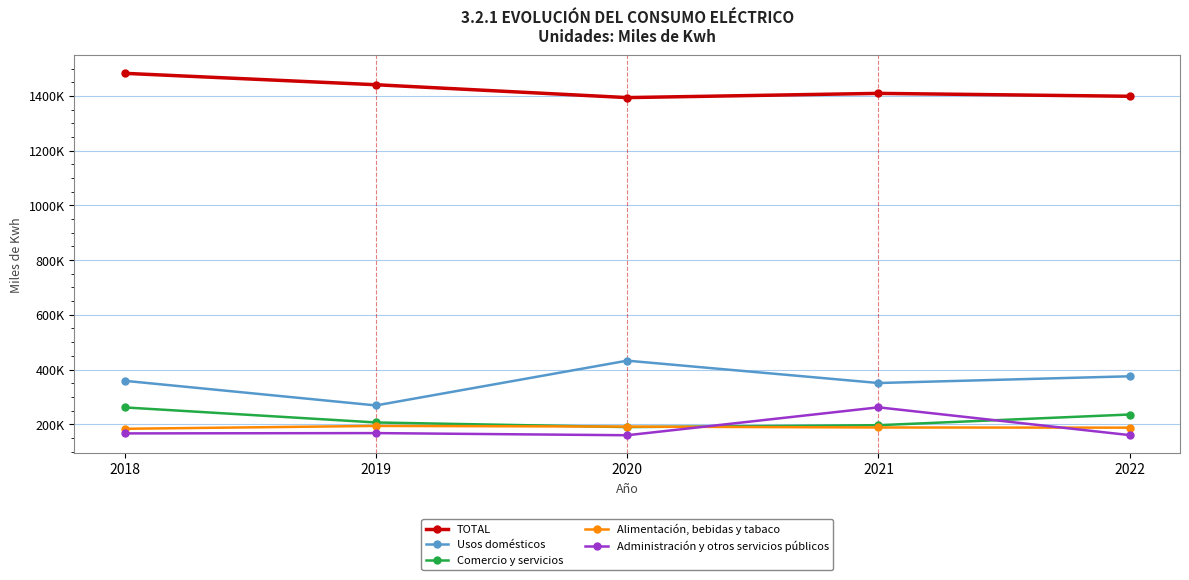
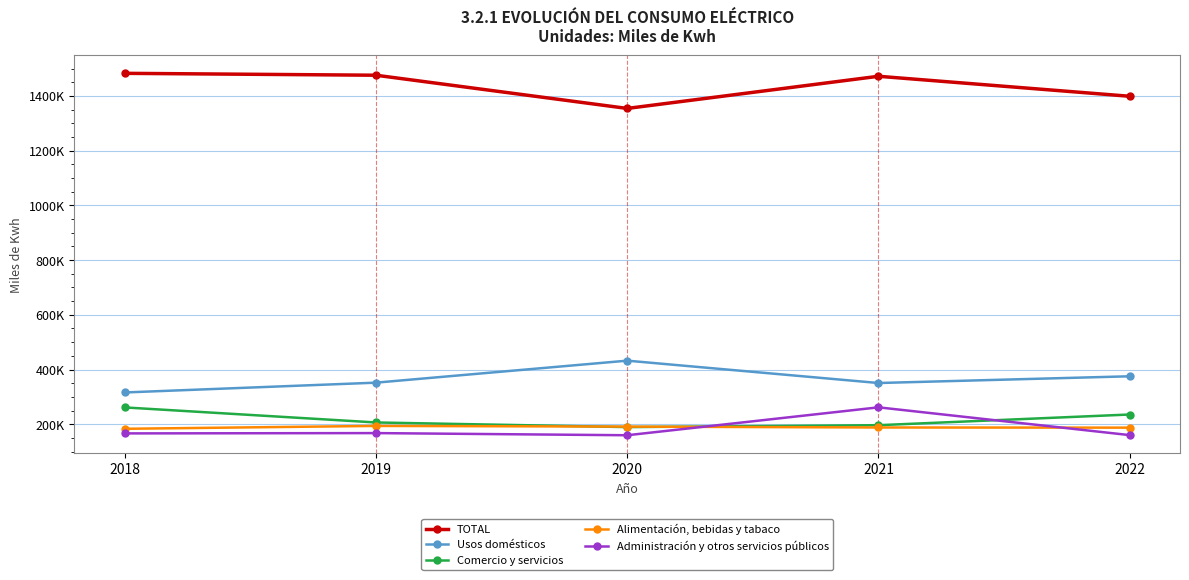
  {
    "TOTAL": {
      "2018": 1480000,
-     "2019": 1440000,
-     "2020": 1390000,
-     "2021": 1410000,
+     "2019": 1480000,
+     "2020": 1350000,
+     "2021": 1470000,
      "2022": 1400000
    },
    "Usos domésticos": {
-     "2018": 360000,
-     "2019": 270000,
+     "2018": 320000,
+     "2019": 350000,
      "2020": 430000,
      "2021": 350000,
      "2022": 380000
    },
    "Comercio y servicios": {
      "2018": 260000,
      "2019": 210000,
      "2022": 240000
    },
    "Alimentación, bebidas y tabaco": {
      "2018": 180000,
      "2019": 190000,
      "2022": 190000
    },
    "Administración y otros servicios públicos": {
      "2018": 170000,
      "2019": 170000,
      "2020": 160000,
      "2021": 260000,
      "2022": 160000
    }
  }
